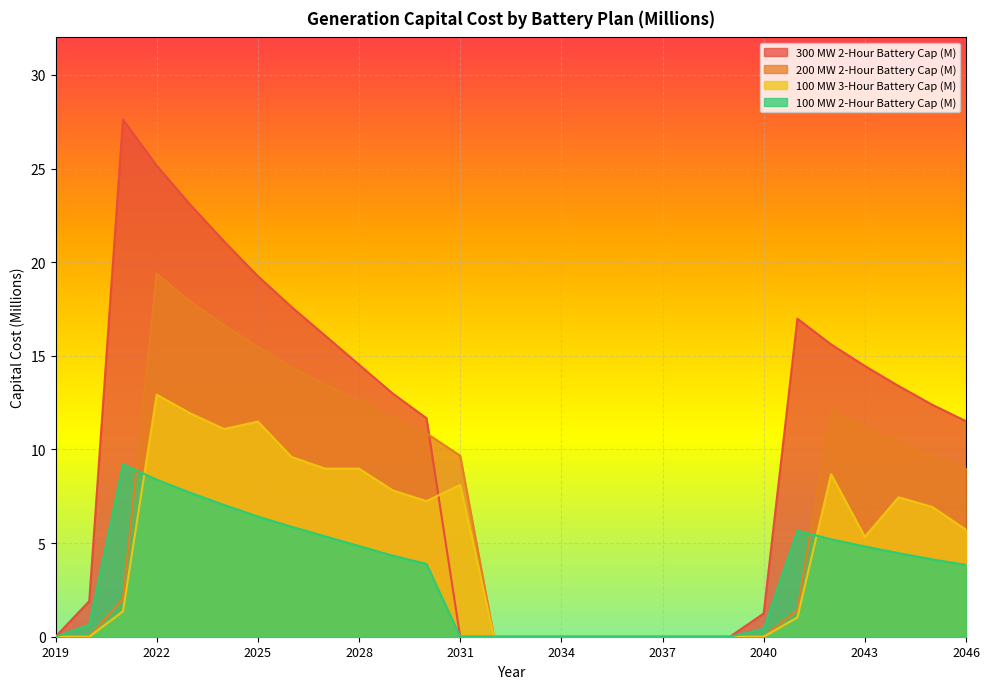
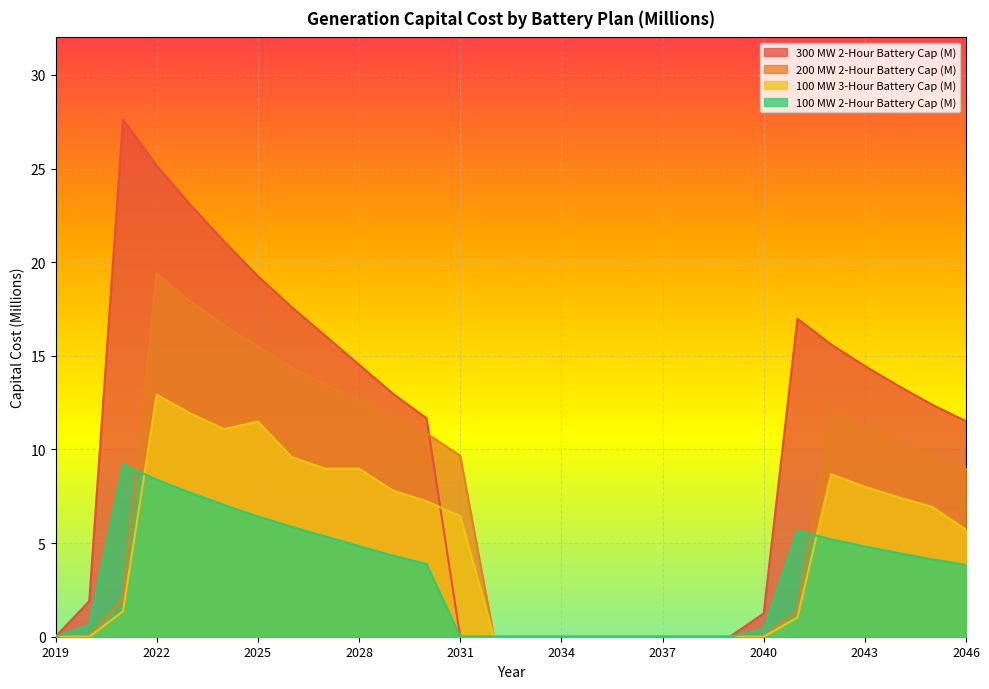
  {
    "100 MW 3-Hour Battery Cap (M)": {
      "2022": 12.9,
      "2025": 11.5,
      "2028": 9.0,
-     "2031": 8.1,
-     "2043": 5.3,
+     "2031": 6.4,
+     "2043": 8.0,
      "2046": 5.7
    },
    "100 MW 2-Hour Battery Cap (M)": {
      "2022": 8.4,
      "2025": 6.4,
      "2028": 4.8,
      "2040": 0.4,
      "2043": 4.8,
      "2046": 3.8
    }
  }
